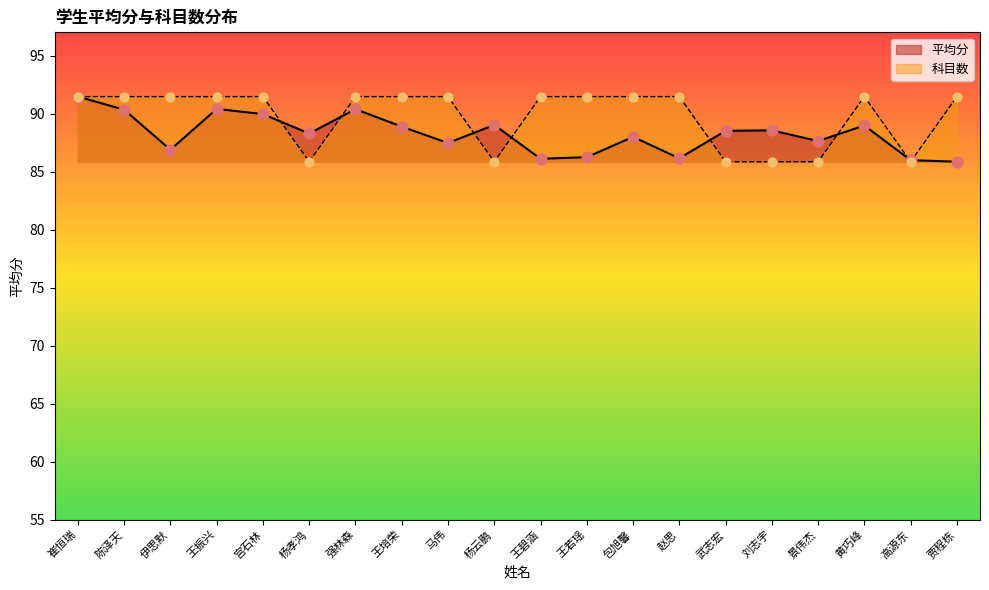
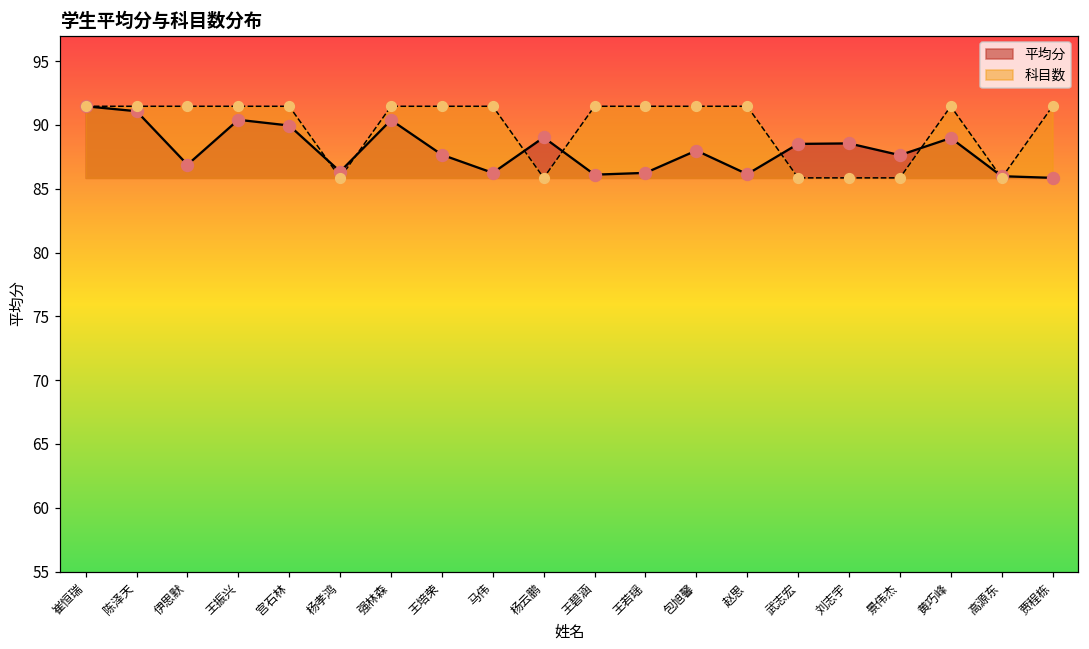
  {
    "平均分": {
-     "陈泽天": 90.3,
+     "陈泽天": 91.1,
      "伊思默": 86.9,
      "王振兴": 90.4,
      "宫石林": 90.0,
-     "杨孝鸿": 88.3,
+     "杨孝鸿": 86.3,
      "强林森": 90.4,
-     "王培荣": 88.9,
-     "马伟": 87.5,
+     "王培荣": 87.7,
+     "马伟": 86.2,
      "杨云鹏": 89.0,
      "王碧涵": 86.1,
      "王若瑶": 86.2,
      "包旭馨": 88.0,
      "赵思": 86.1,
      "武志宏": 88.5,
      "刘志宇": 88.6,
      "景伟杰": 87.6,
      "黄巧峰": 89.0,
      "贾程栋": 85.9
    },
    "科目数": {
      "陈泽天": 91.5,
      "伊思默": 91.5,
      "王振兴": 91.5,
      "宫石林": 91.5,
      "杨孝鸿": 85.9,
      "强林森": 91.5,
      "王培荣": 91.5,
      "马伟": 91.5,
      "杨云鹏": 85.9,
      "王碧涵": 91.5,
      "王若瑶": 91.5,
      "包旭馨": 91.5,
      "赵思": 91.5,
      "武志宏": 85.9,
      "刘志宇": 85.9,
      "景伟杰": 85.9,
      "黄巧峰": 91.5,
      "贾程栋": 91.5
    }
  }
